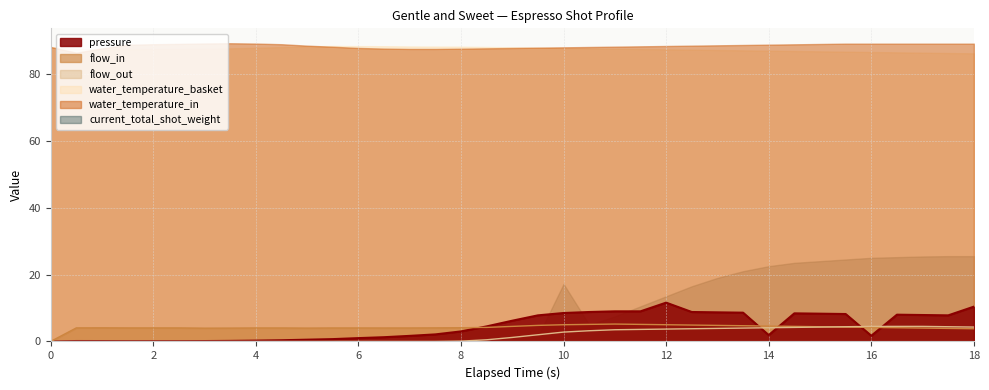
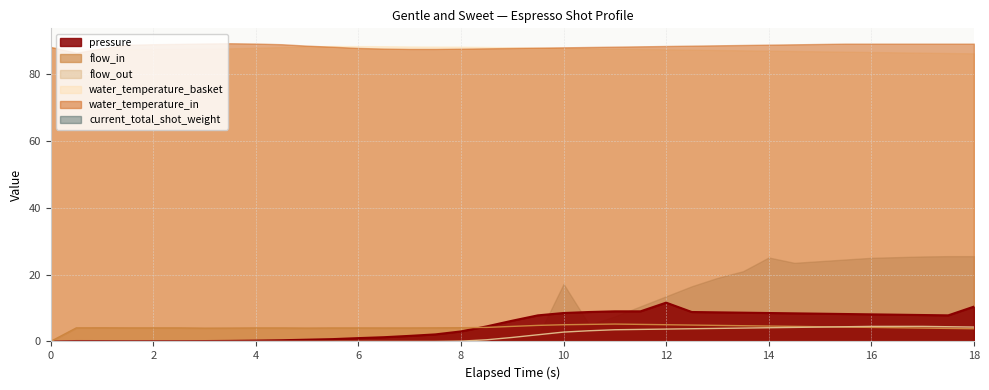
  {
    "current_total_shot_weight": {
      "10": 17,
      "12": 14,
-     "14": 23,
+     "14": 25,
      "16": 25,
      "18": 26
    },
    "pressure": {
      "6": 1,
      "8": 3,
      "10": 9,
      "12": 12,
-     "14": 2,
-     "16": 2,
+     "14": 9,
+     "16": 8,
      "18": 10
    }
  }
